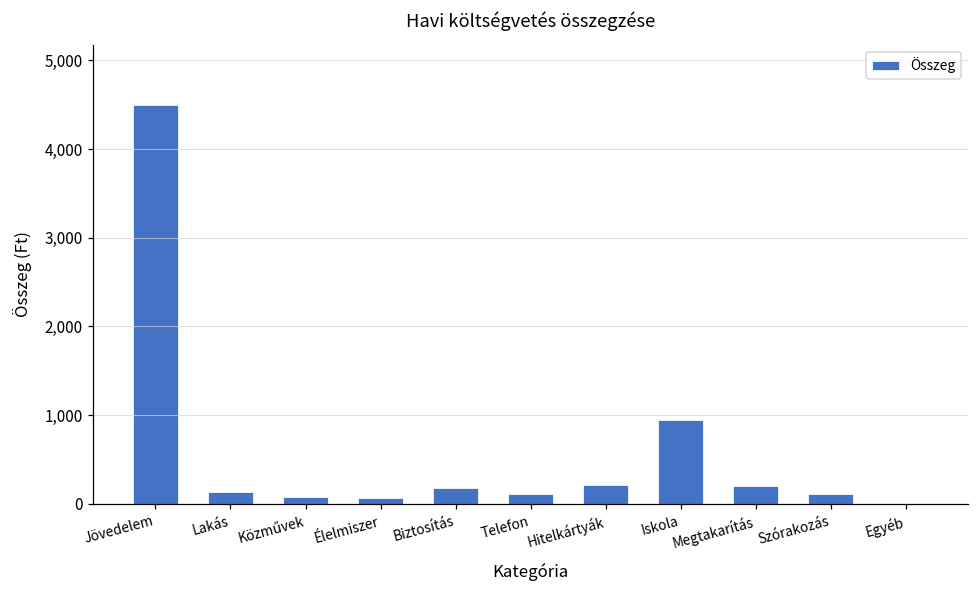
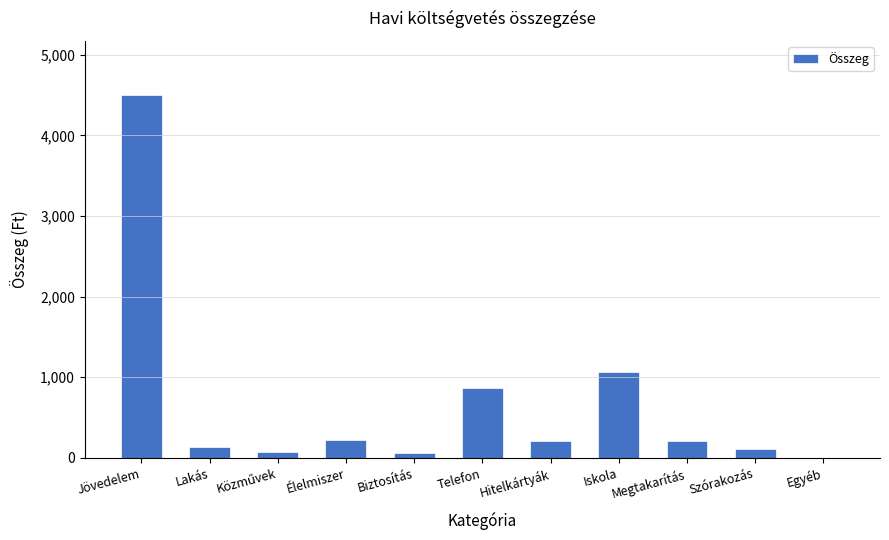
  {
    "Jövedelem": "4,500",
    "Lakás": "100",
    "Közművek": "100",
-   "Élelmiszer": "100",
-   "Biztosítás": "200",
-   "Telefon": "100",
+   "Élelmiszer": "200",
+   "Biztosítás": "100",
+   "Telefon": "900",
    "Hitelkártyák": "200",
-   "Iskola": "900",
+   "Iskola": "1,100",
    "Megtakarítás": "200",
    "Szórakozás": "100",
    "Egyéb": "0"
  }
